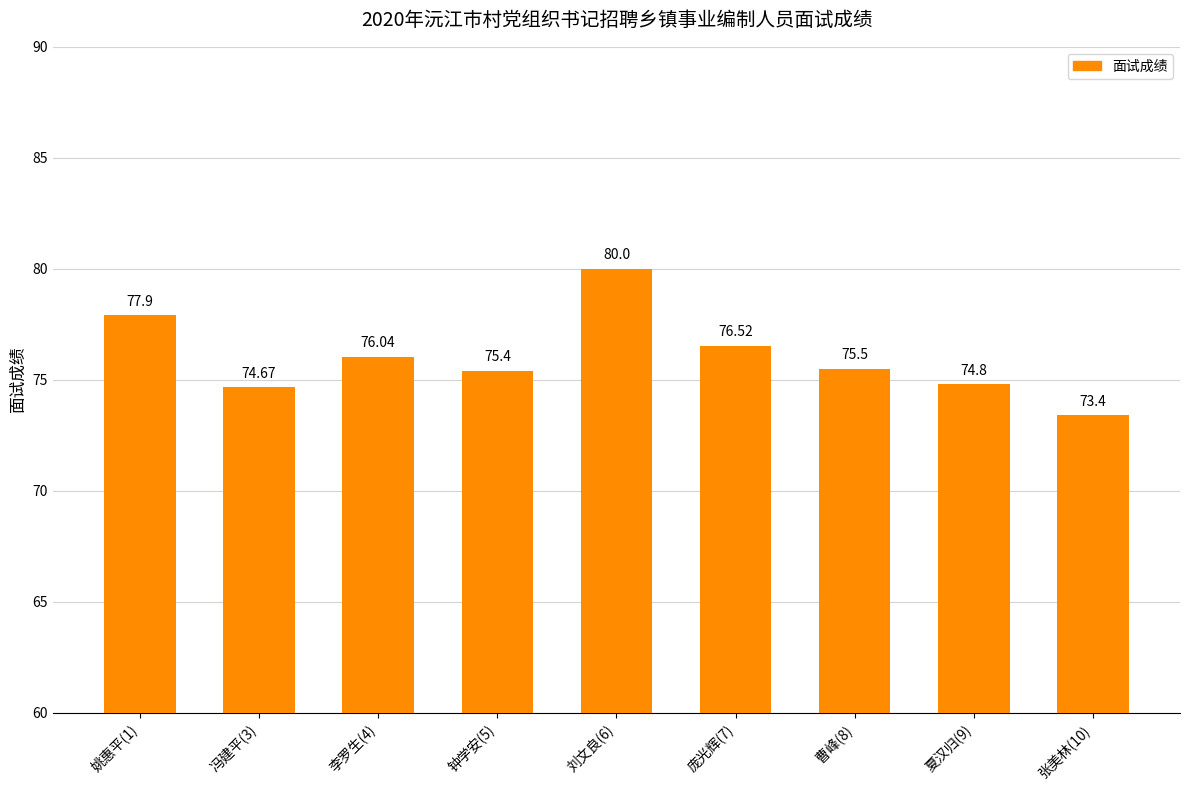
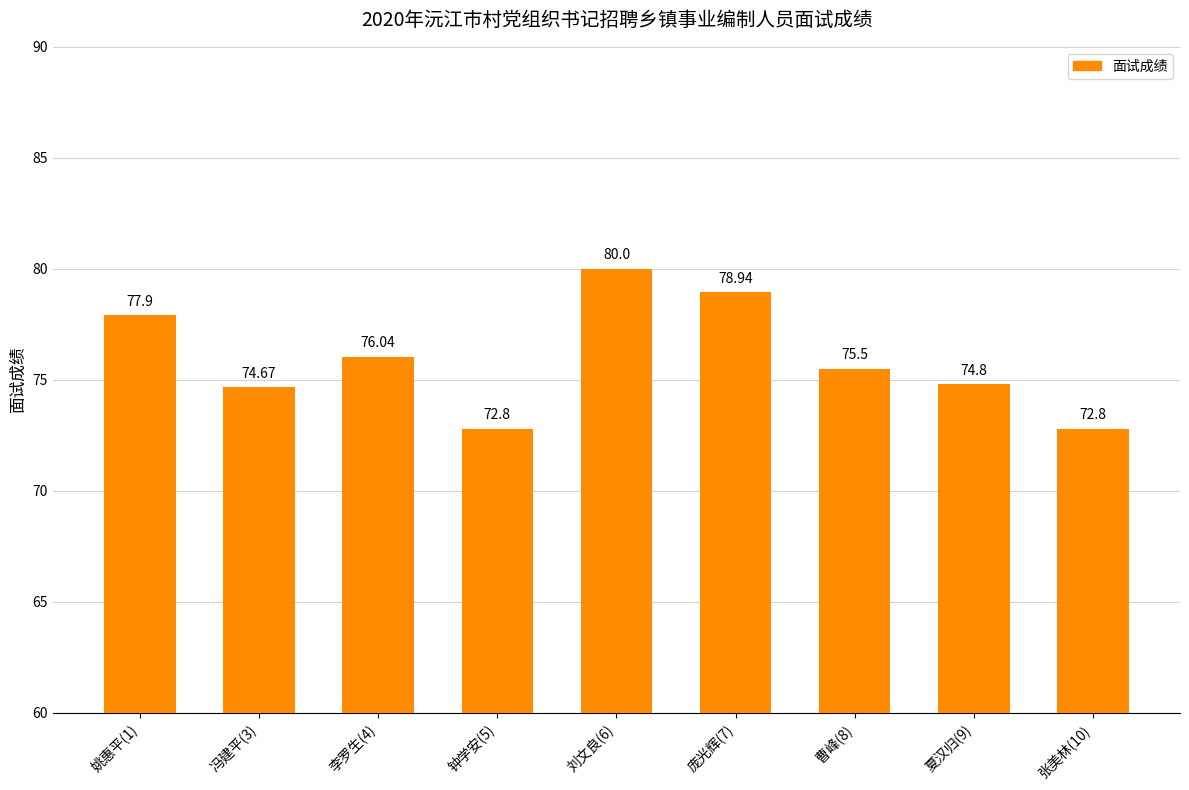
  {
    "姚惠平(1)": 77.9,
    "冯建平(3)": 74.67,
    "李罗生(4)": 76.04,
-   "钟学安(5)": 75.4,
+   "钟学安(5)": 72.8,
    "刘文良(6)": 80.0,
-   "庞光辉(7)": 76.52,
+   "庞光辉(7)": 78.94,
    "曹峰(8)": 75.5,
    "夏汉归(9)": 74.8,
-   "张美林(10)": 73.4
+   "张美林(10)": 72.8
  }
